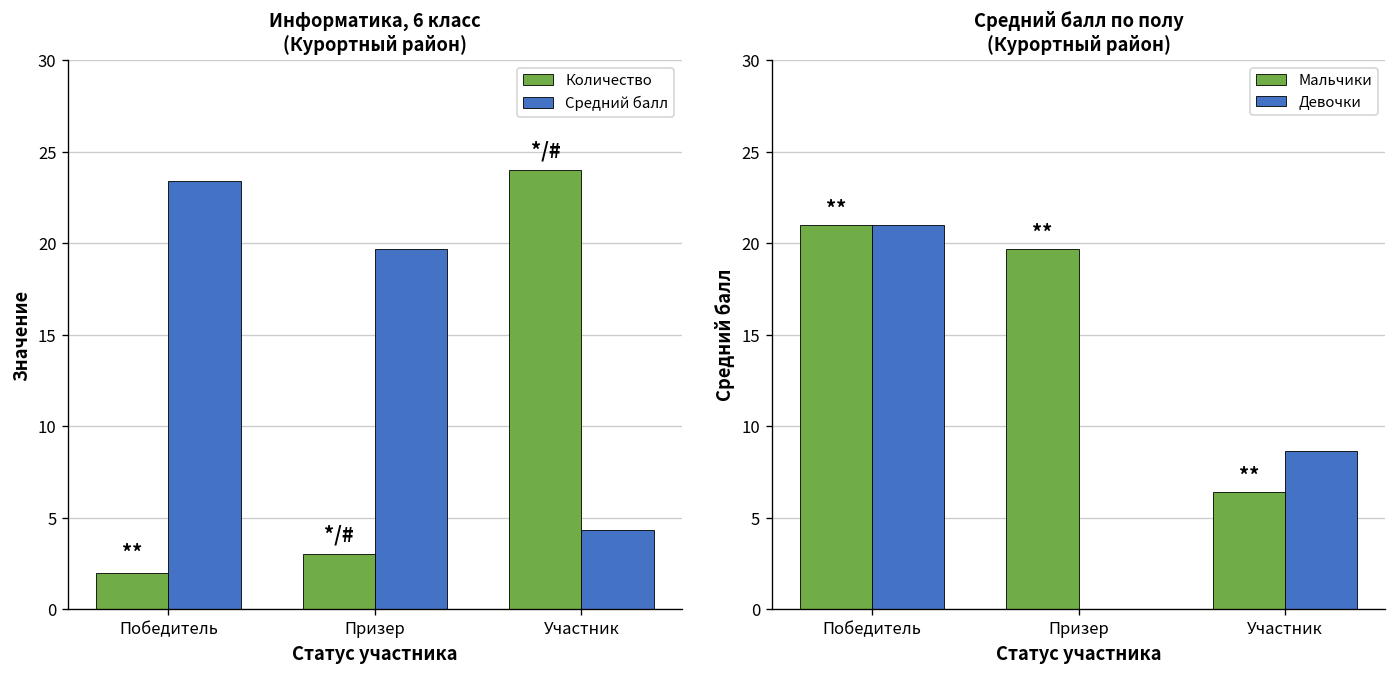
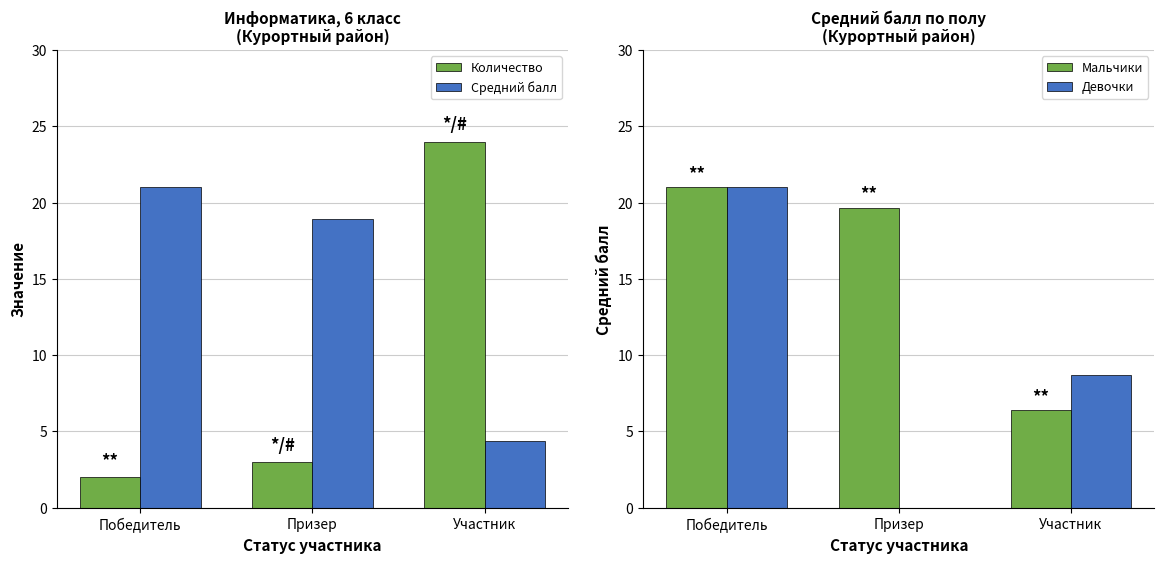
  {
    "Информатика, 6 класс (Курортный район)": {
      "Количество": {
        "Победитель": 2.0,
        "Призер": 3.0,
        "Участник": 24.0
      },
      "Средний балл": {
-       "Победитель": 23.4,
-       "Призер": 19.7,
+       "Победитель": 21.0,
+       "Призер": 19.0,
        "Участник": 4.4
      }
    },
    "Средний балл по полу (Курортный район)": {
      "Мальчики": {
        "Победитель": 21.0,
        "Призер": 19.7,
        "Участник": 6.4
      },
      "Девочки": {
        "Победитель": 21.0,
        "Призер": 0.0,
        "Участник": 8.7
      }
    }
  }
